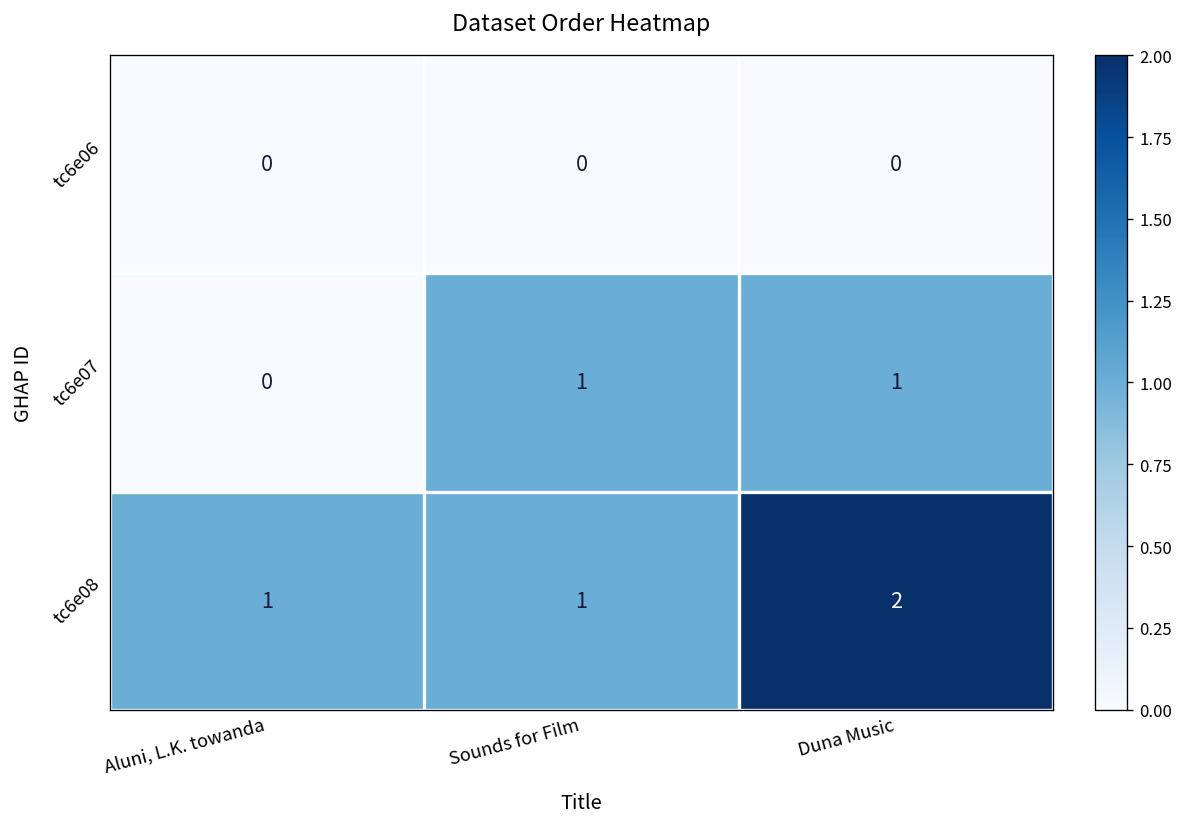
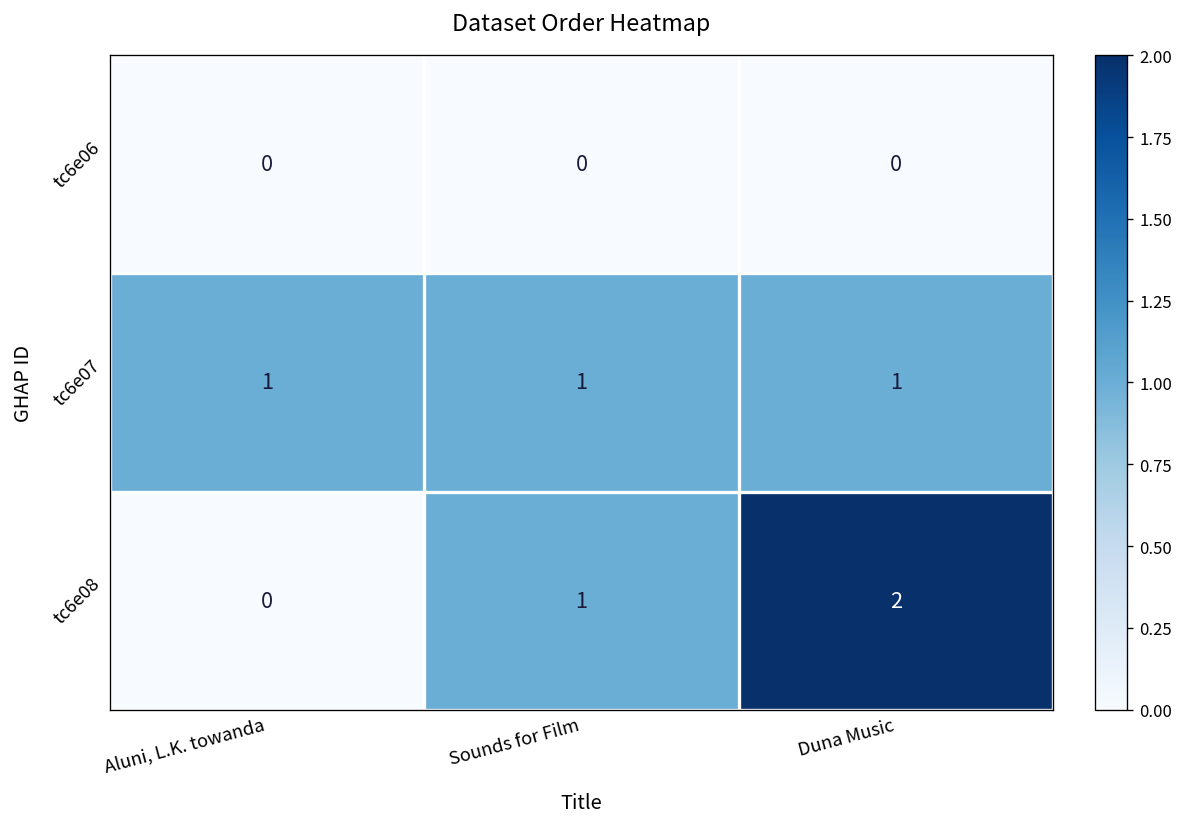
  {
    "tc6e06": {
      "Aluni, L.K. towanda": 0,
      "Sounds for Film": 0,
      "Duna Music": 0
    },
    "tc6e07": {
-     "Aluni, L.K. towanda": 0,
+     "Aluni, L.K. towanda": 1,
      "Sounds for Film": 1,
      "Duna Music": 1
    },
    "tc6e08": {
-     "Aluni, L.K. towanda": 1,
+     "Aluni, L.K. towanda": 0,
      "Sounds for Film": 1,
      "Duna Music": 2
    }
  }
